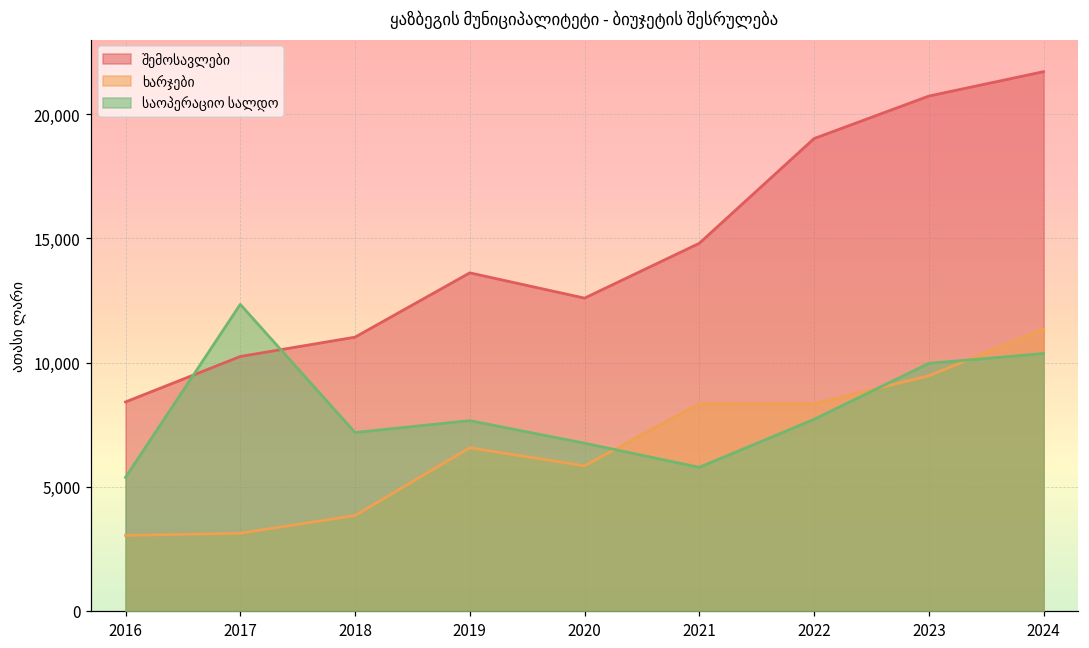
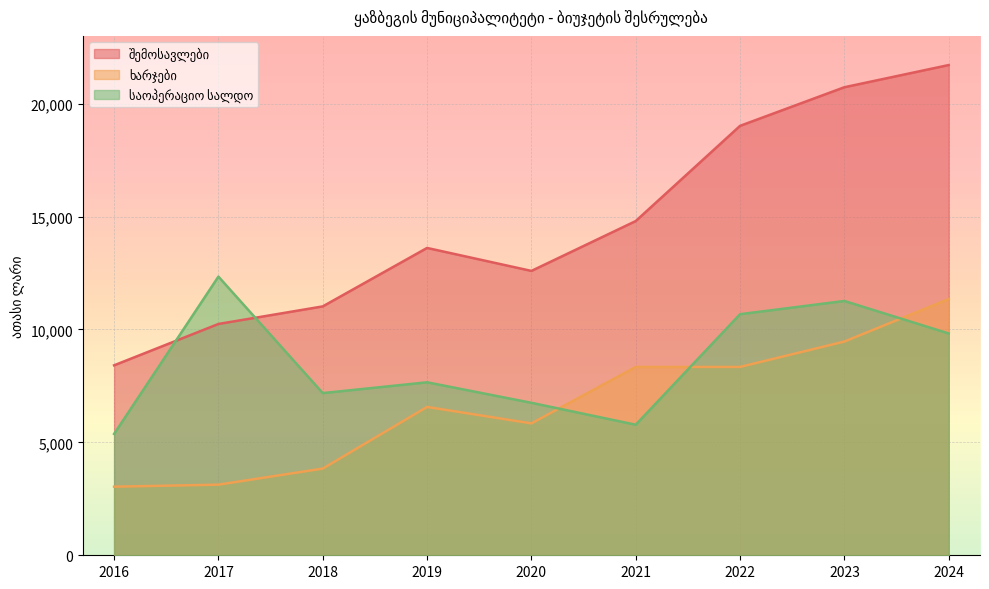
  {
    "საოპერაციო სალდო": {
      "2016": "5,400",
      "2017": "12,300",
      "2018": "7,200",
      "2019": "7,700",
      "2020": "6,800",
      "2021": "5,800",
-     "2022": "7,700",
-     "2023": "10,000",
-     "2024": "10,400"
+     "2022": "10,700",
+     "2023": "11,300",
+     "2024": "9,800"
    }
  }
